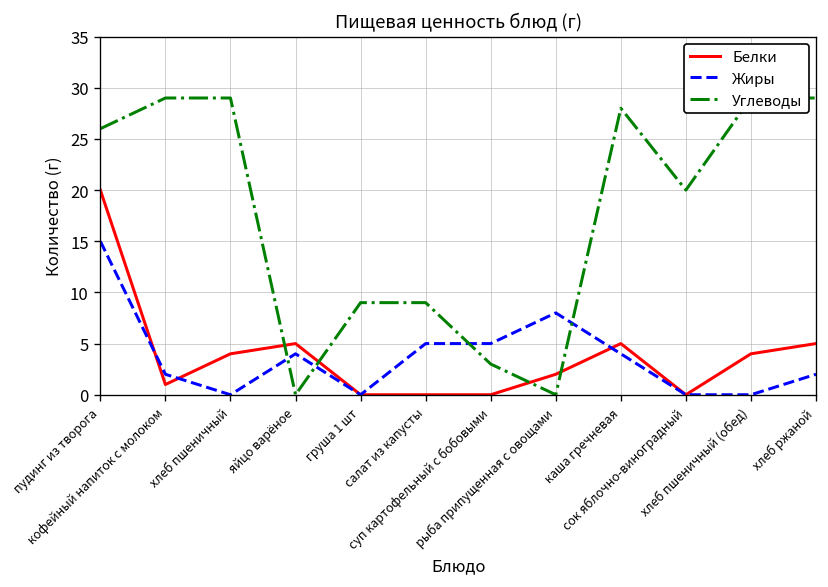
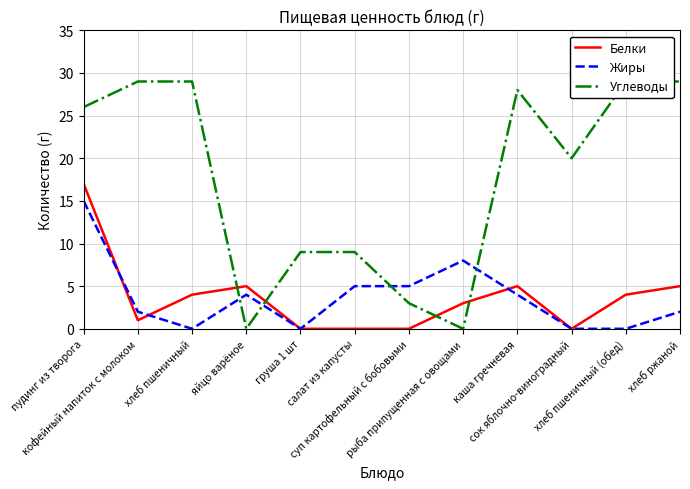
  {
    "Белки": {
-     "пудинг из творога": 20,
+     "пудинг из творога": 17,
      "кофейный напиток с молоком": 1,
      "хлеб пшеничный": 4,
      "яйцо варёное": 5,
      "салат из капусты": 0,
      "суп картофельный с бобовыми": 0,
-     "рыба припущенная с овощами": 2,
+     "рыба припущенная с овощами": 3,
      "каша гречневая": 5,
      "хлеб пшеничный (обед)": 4,
      "хлеб ржаной": 5
    },
    "Жиры": {
      "пудинг из творога": 15,
      "кофейный напиток с молоком": 2,
      "хлеб пшеничный": 0,
      "яйцо варёное": 4,
      "салат из капусты": 5,
      "суп картофельный с бобовыми": 5,
      "рыба припущенная с овощами": 8,
      "каша гречневая": 4,
      "хлеб пшеничный (обед)": 0,
      "хлеб ржаной": 2
    },
    "Углеводы": {
      "пудинг из творога": 26,
      "кофейный напиток с молоком": 29,
      "хлеб пшеничный": 29,
      "яйцо варёное": 0,
      "груша 1 шт": 9,
      "салат из капусты": 9,
      "суп картофельный с бобовыми": 3,
      "рыба припущенная с овощами": 0,
      "каша гречневая": 28,
      "сок яблочно-виноградный": 20,
      "хлеб ржаной": 29
    }
  }
